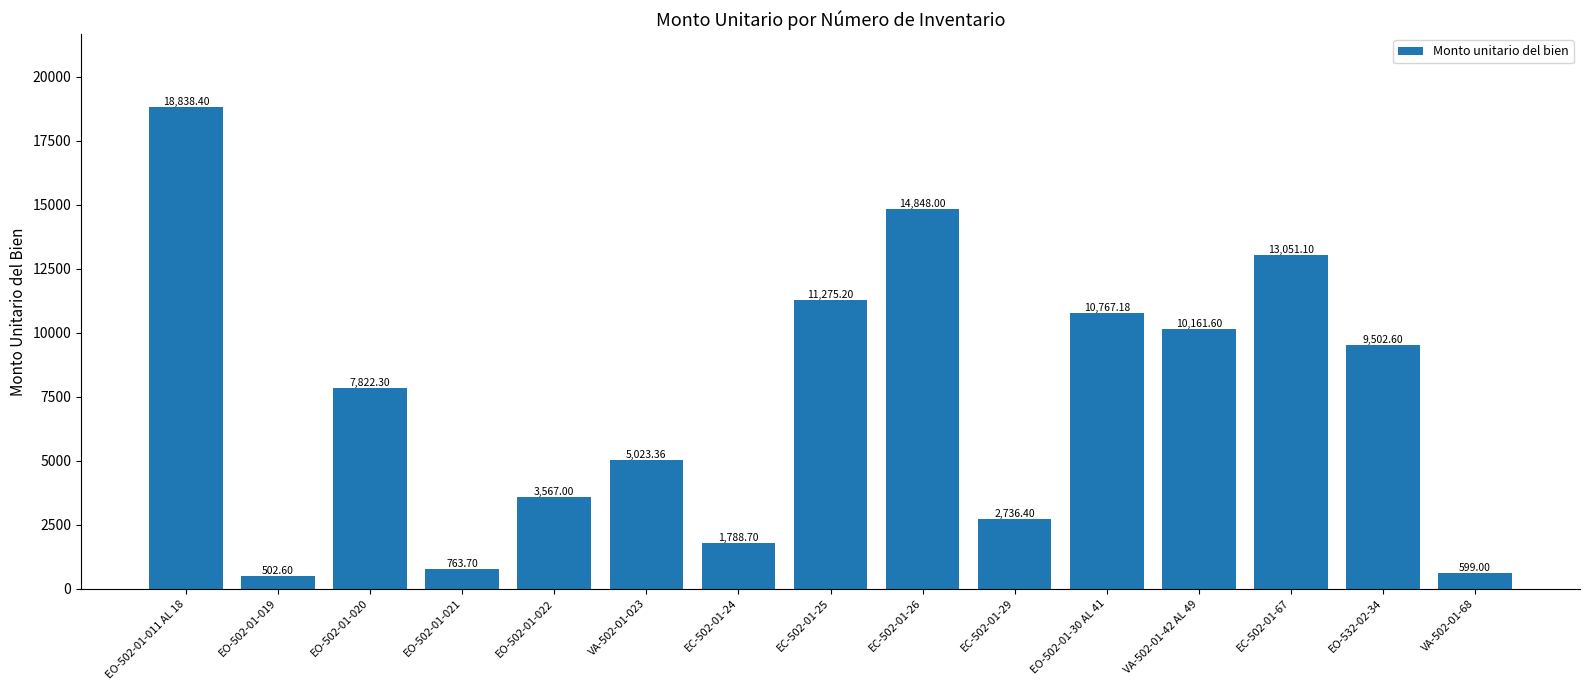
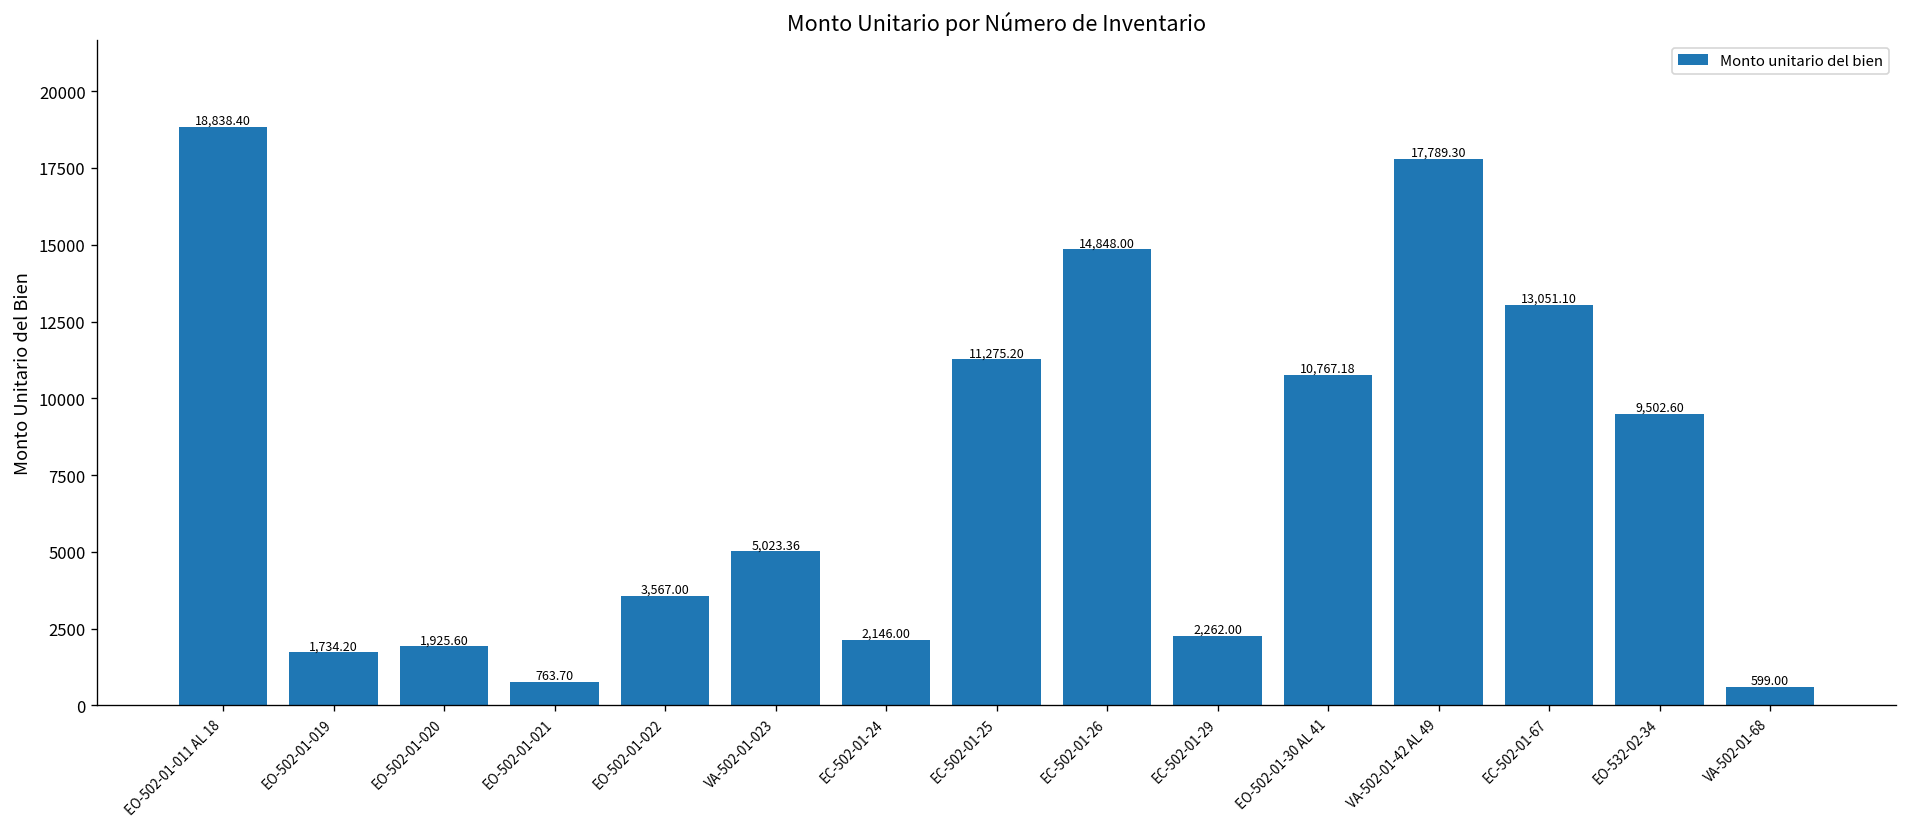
  {
    "EO-502-01-011 AL 18": "18,838.40",
-   "EO-502-01-019": "502.60",
-   "EO-502-01-020": "7,822.30",
+   "EO-502-01-019": "1,734.20",
+   "EO-502-01-020": "1,925.60",
    "EO-502-01-021": "763.70",
    "EO-502-01-022": "3,567.00",
    "VA-502-01-023": "5,023.36",
-   "EC-502-01-24": "1,788.70",
+   "EC-502-01-24": "2,146.00",
    "EC-502-01-25": "11,275.20",
    "EC-502-01-26": "14,848.00",
-   "EC-502-01-29": "2,736.40",
+   "EC-502-01-29": "2,262.00",
    "EO-502-01-30 AL 41": "10,767.18",
-   "VA-502-01-42 AL 49": "10,161.60",
+   "VA-502-01-42 AL 49": "17,789.30",
    "EC-502-01-67": "13,051.10",
    "EO-532-02-34": "9,502.60",
    "VA-502-01-68": "599.00"
  }
